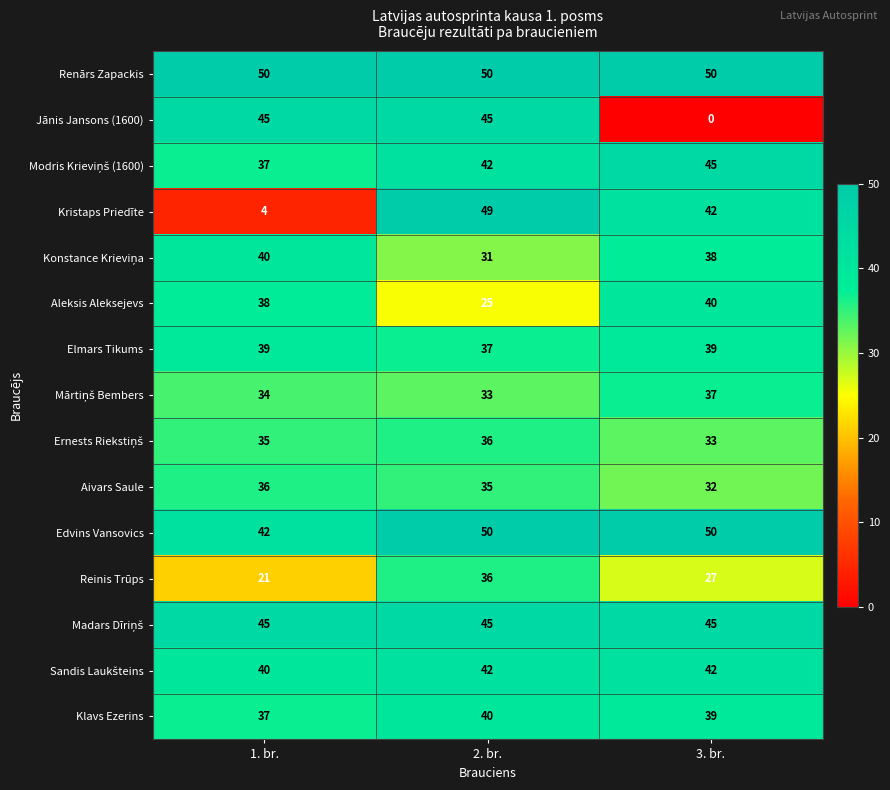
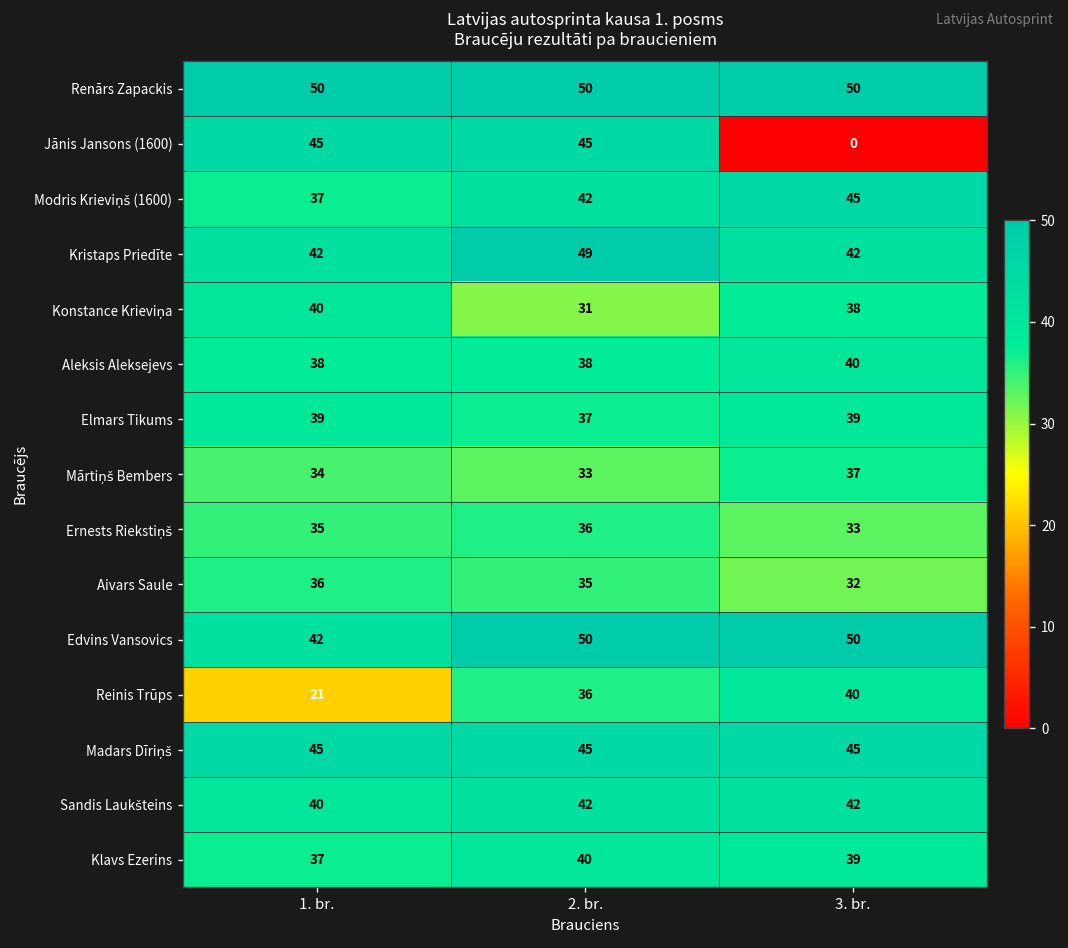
  {
    "Renārs Zapackis": {
      "1. br.": 50,
      "2. br.": 50,
      "3. br.": 50
    },
    "Jānis Jansons (1600)": {
      "1. br.": 45,
      "2. br.": 45,
      "3. br.": 0
    },
    "Modris Krieviņš (1600)": {
      "1. br.": 37,
      "2. br.": 42,
      "3. br.": 45
    },
    "Kristaps Priedīte": {
-     "1. br.": 4,
+     "1. br.": 42,
      "2. br.": 49,
      "3. br.": 42
    },
    "Konstance Krieviņa": {
      "1. br.": 40,
      "2. br.": 31,
      "3. br.": 38
    },
    "Aleksis Aleksejevs": {
      "1. br.": 38,
-     "2. br.": 25,
+     "2. br.": 38,
      "3. br.": 40
    },
    "Elmars Tikums": {
      "1. br.": 39,
      "2. br.": 37,
      "3. br.": 39
    },
    "Mārtiņš Bembers": {
      "1. br.": 34,
      "2. br.": 33,
      "3. br.": 37
    },
    "Ernests Riekstiņš": {
      "1. br.": 35,
      "2. br.": 36,
      "3. br.": 33
    },
    "Aivars Saule": {
      "1. br.": 36,
      "2. br.": 35,
      "3. br.": 32
    },
    "Edvins Vansovics": {
      "1. br.": 42,
      "2. br.": 50,
      "3. br.": 50
    },
    "Reinis Trūps": {
      "1. br.": 21,
      "2. br.": 36,
-     "3. br.": 27
+     "3. br.": 40
    },
    "Madars Dīriņš": {
      "1. br.": 45,
      "2. br.": 45,
      "3. br.": 45
    },
    "Sandis Laukšteins": {
      "1. br.": 40,
      "2. br.": 42,
      "3. br.": 42
    },
    "Klavs Ezerins": {
      "1. br.": 37,
      "2. br.": 40,
      "3. br.": 39
    }
  }
